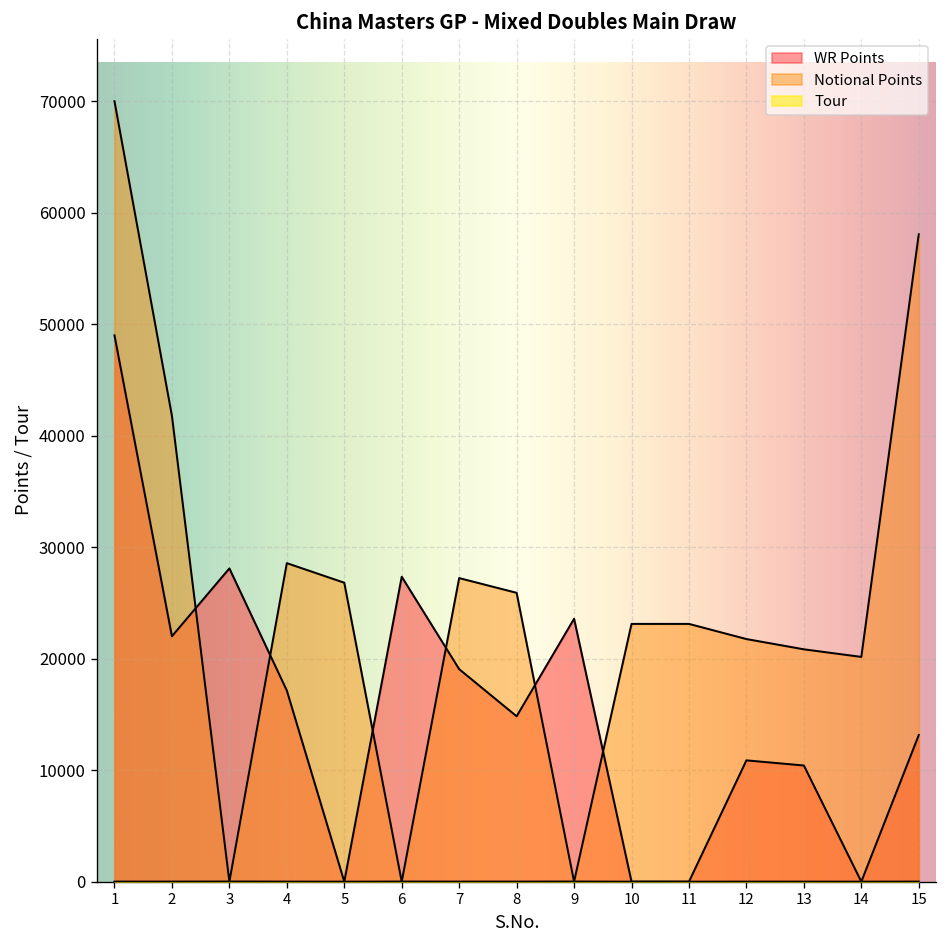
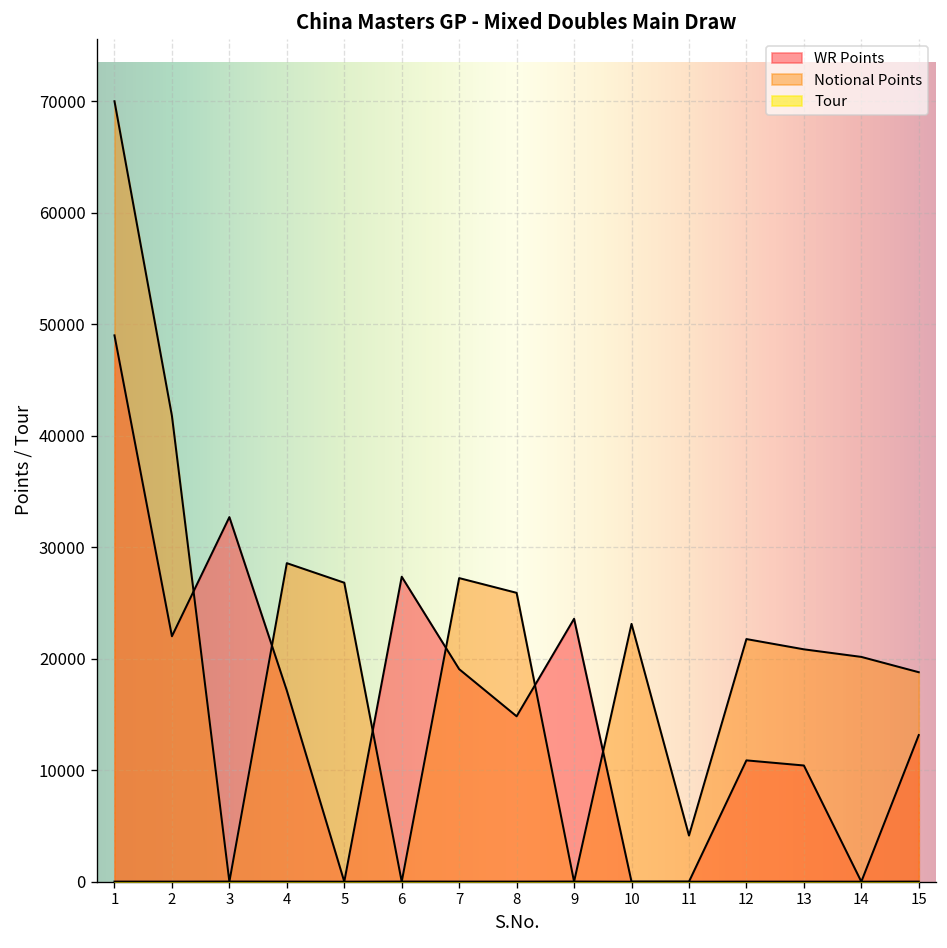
  {
    "WR Points": {
      "1": 49000,
      "2": 22000,
-     "3": 28000,
+     "3": 33000,
      "4": 17000,
      "6": 27000,
      "7": 19000,
      "8": 15000,
      "9": 24000,
      "12": 11000,
      "13": 10000,
      "15": 13000
    },
    "Notional Points": {
      "1": 70000,
      "2": 42000,
      "4": 29000,
      "5": 27000,
      "7": 27000,
      "8": 26000,
      "10": 23000,
-     "11": 23000,
+     "11": 4000,
      "12": 22000,
      "13": 21000,
      "14": 20000,
-     "15": 58000
+     "15": 19000
    },
    "Tour": {
      "1": 0,
      "2": 0,
      "4": 0,
      "7": 0,
      "8": 0,
      "12": 0,
      "13": 0,
      "15": 0
    }
  }
